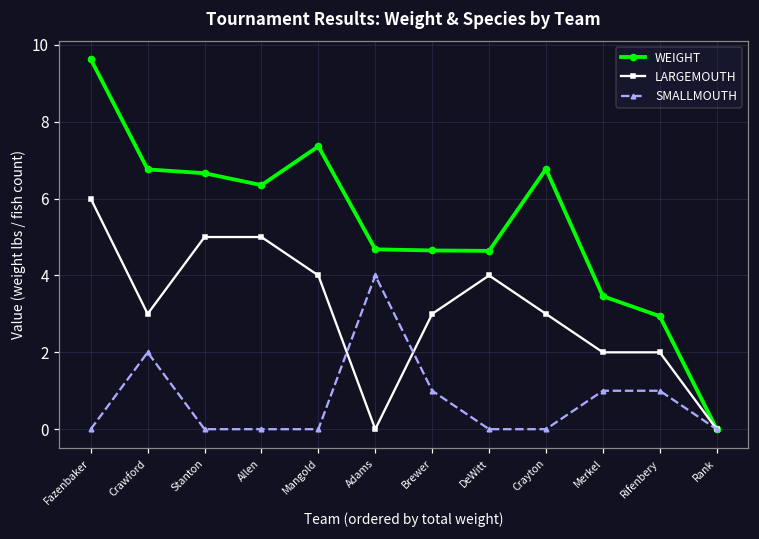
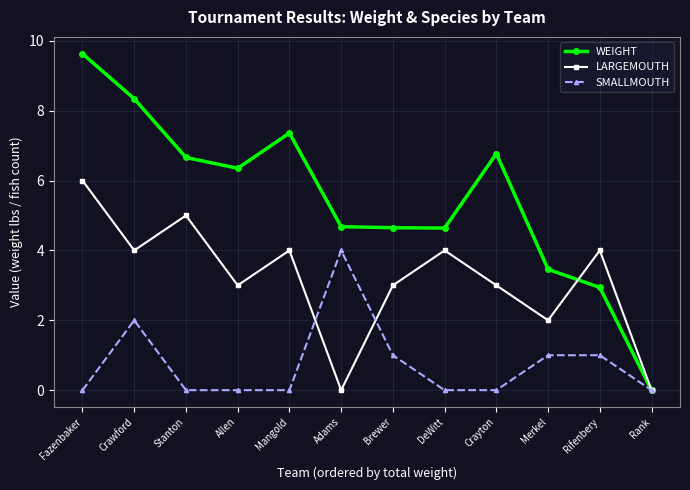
  {
    "WEIGHT": {
      "Fazenbaker": 9.6,
-     "Crawford": 6.8,
+     "Crawford": 8.3,
      "Stanton": 6.7,
      "Allen": 6.4,
      "Mangold": 7.4,
      "Adams": 4.7,
      "Brewer": 4.7,
      "DeWitt": 4.6,
      "Crayton": 6.8,
      "Merkel": 3.5,
      "Rifenbery": 2.9
    },
    "LARGEMOUTH": {
      "Fazenbaker": 6,
-     "Crawford": 3,
+     "Crawford": 4,
      "Stanton": 5,
-     "Allen": 5,
+     "Allen": 3,
      "Mangold": 4,
      "Adams": 0,
      "Brewer": 3,
      "DeWitt": 4,
      "Crayton": 3,
      "Merkel": 2,
-     "Rifenbery": 2
+     "Rifenbery": 4
    },
    "SMALLMOUTH": {
      "Fazenbaker": 0.0,
      "Crawford": 2.0,
      "Stanton": 0.0,
      "Allen": 0.0,
      "Mangold": 0.0,
      "Adams": 4.0,
      "Brewer": 1.0,
      "DeWitt": 0.0,
      "Crayton": 0.0,
      "Merkel": 1.0,
      "Rifenbery": 1.0
    }
  }
